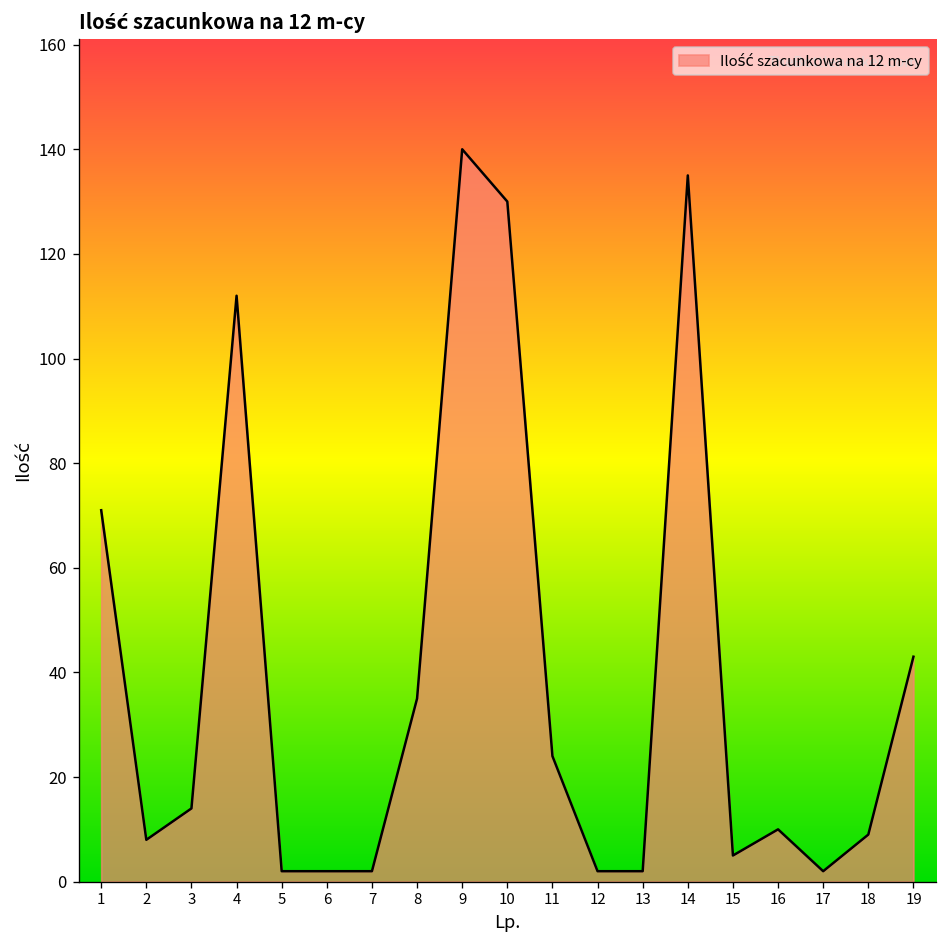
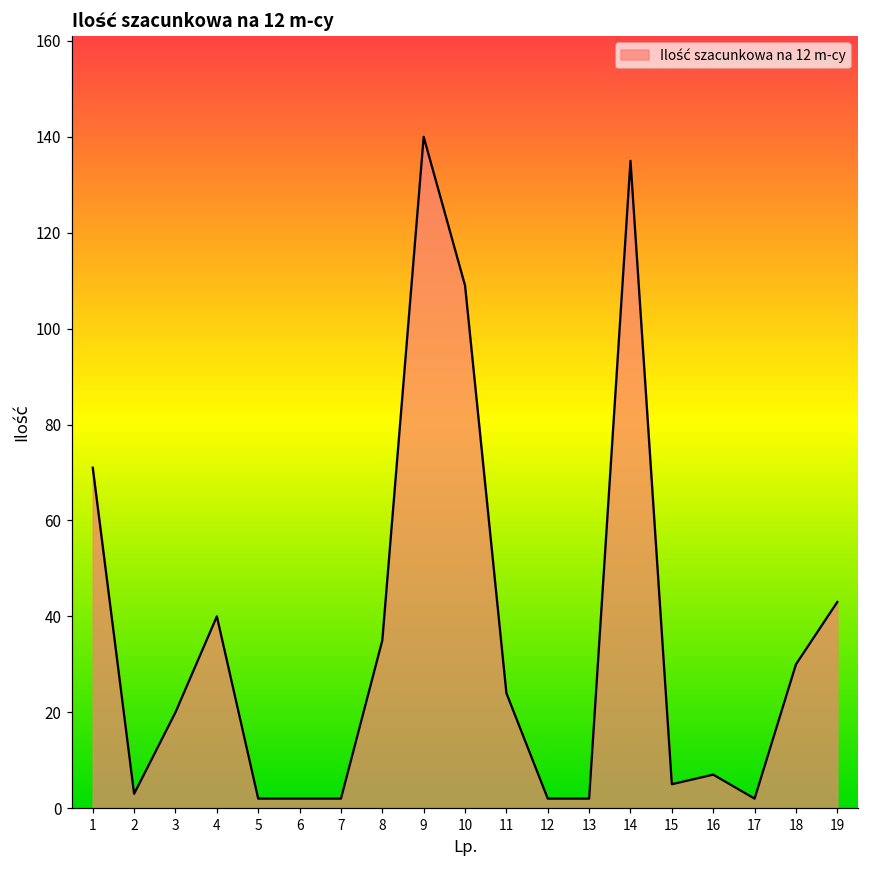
  {
    "1": 71,
-   "2": 8,
-   "3": 14,
-   "4": 112,
+   "2": 3,
+   "3": 20,
+   "4": 40,
    "5": 2,
    "6": 2,
    "7": 2,
    "8": 35,
    "9": 140,
-   "10": 130,
+   "10": 109,
    "11": 24,
    "12": 2,
    "13": 2,
    "14": 135,
    "15": 5,
-   "16": 10,
+   "16": 7,
    "17": 2,
-   "18": 9,
+   "18": 30,
    "19": 43
  }
